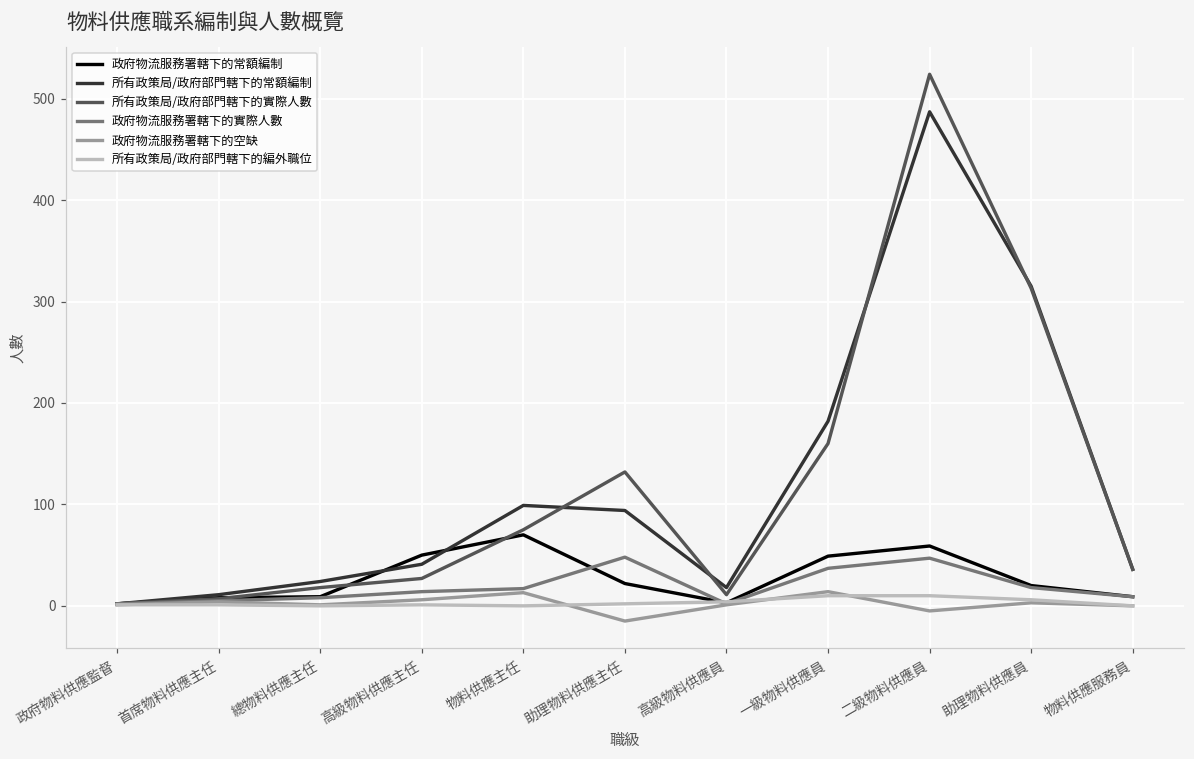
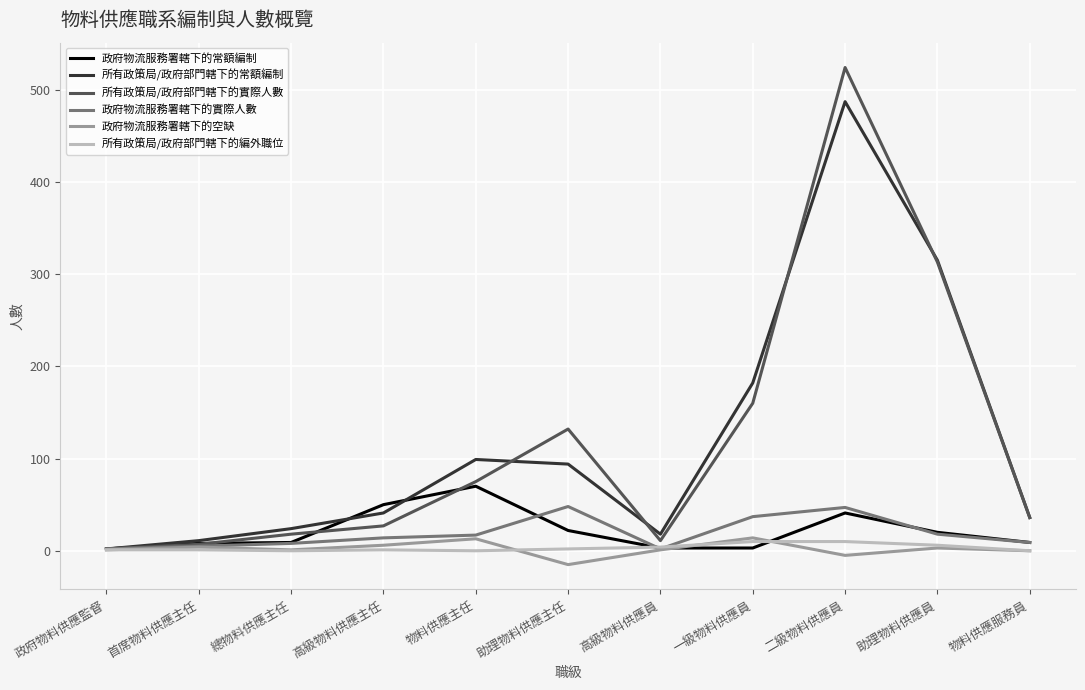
  {
    "政府物流服務署轄下的常額編制": {
      "高級物料供應主任": 50,
      "物料供應主任": 70,
      "助理物料供應主任": 20,
-     "一級物料供應員": 50,
-     "二級物料供應員": 60
+     "一級物料供應員": 0,
+     "二級物料供應員": 40
    }
  }
